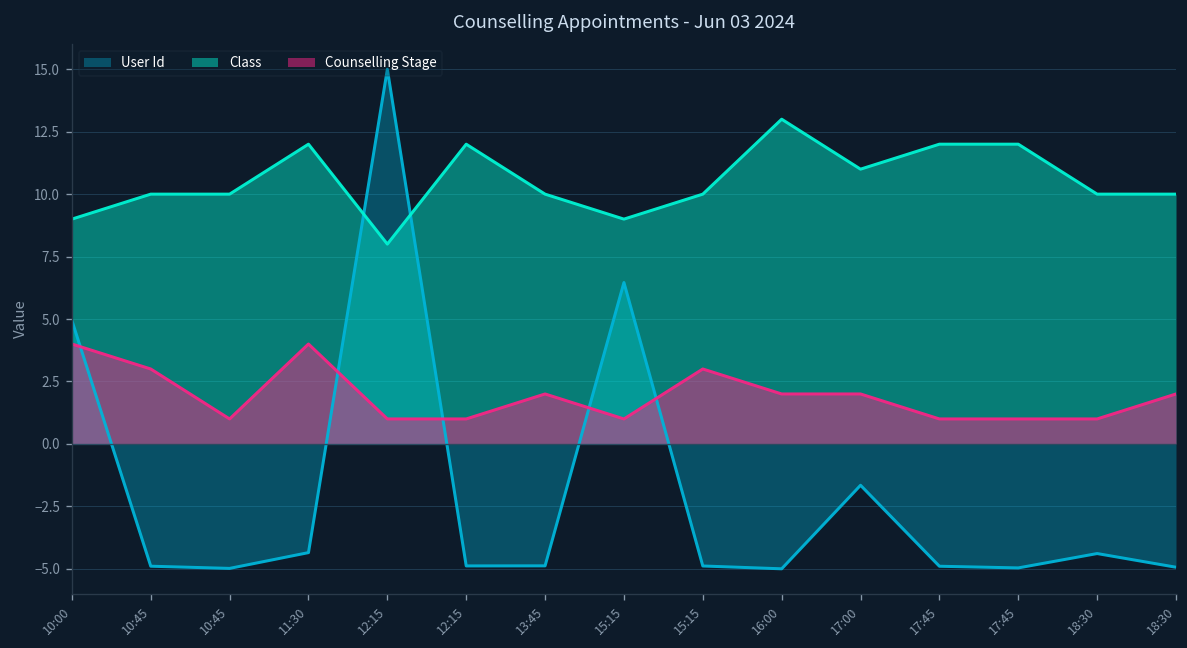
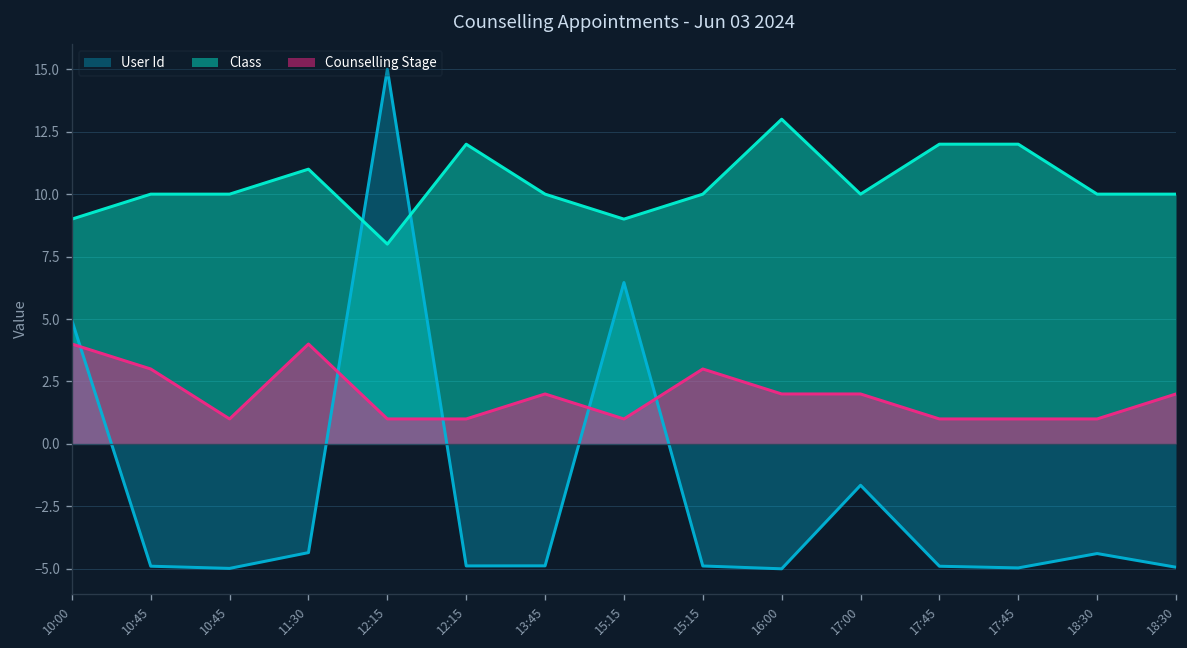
  {
    "Class": {
      "10:00": 9,
-     "11:30": 12,
+     "11:30": 11,
      "13:45": 10,
      "16:00": 13,
-     "17:00": 11
+     "17:00": 10
    },
    "Counselling Stage": {
      "10:00": 4,
      "11:30": 4,
      "13:45": 2,
      "16:00": 2,
      "17:00": 2
    }
  }
